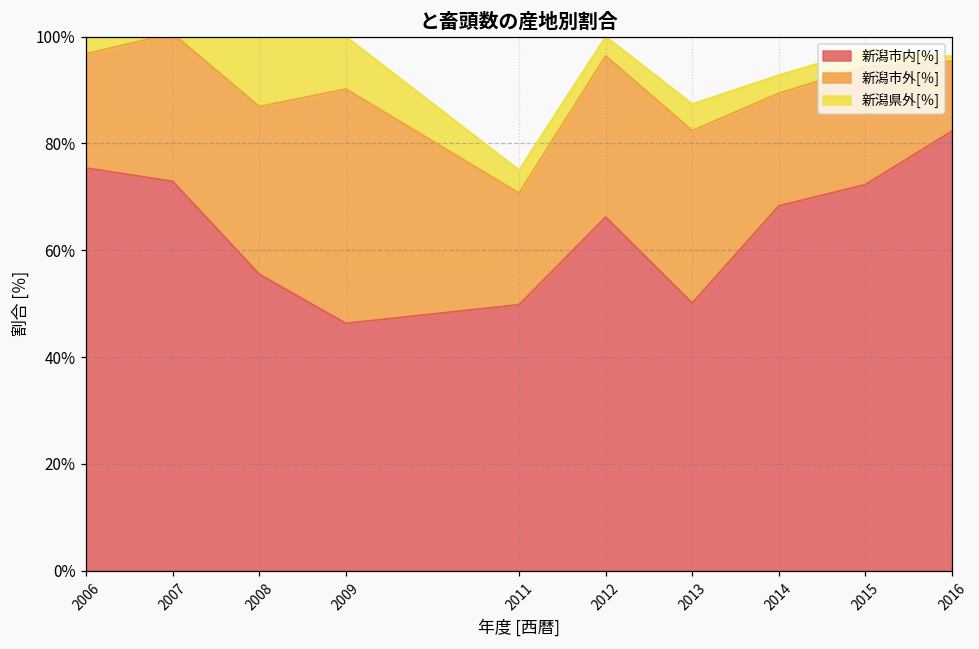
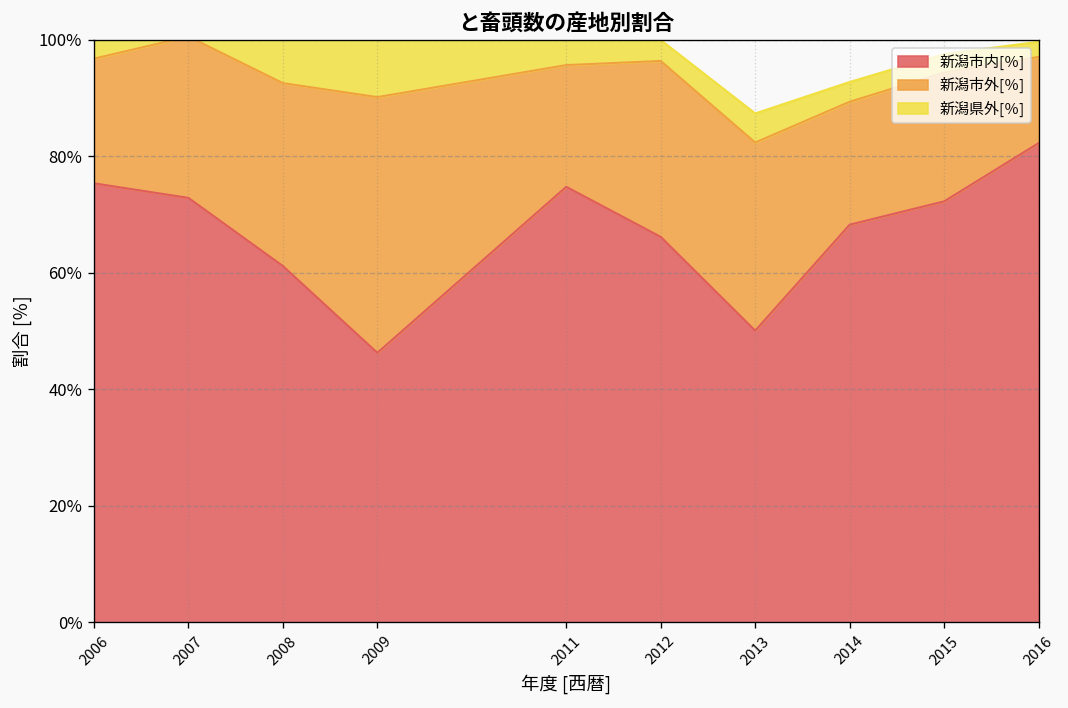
  {
    "新潟市内[％]": {
      "2006": "75%",
      "2007": "73%",
-     "2008": "56%",
+     "2008": "61%",
      "2009": "46%",
-     "2011": "50%",
+     "2011": "75%",
      "2012": "66%",
      "2013": "50%",
      "2014": "68%",
      "2015": "72%",
      "2016": "82%"
    },
    "新潟市外[％]": {
      "2006": "21%",
      "2008": "31%",
      "2009": "44%",
      "2011": "21%",
      "2012": "30%",
      "2013": "32%",
      "2014": "21%",
-     "2016": "13%"
+     "2016": "15%"
    },
    "新潟県外[％]": {
      "2006": "3%",
      "2009": "10%",
      "2011": "4%",
      "2012": "4%",
      "2013": "5%",
      "2014": "3%",
-     "2016": "1%"
+     "2016": "3%"
    }
  }
